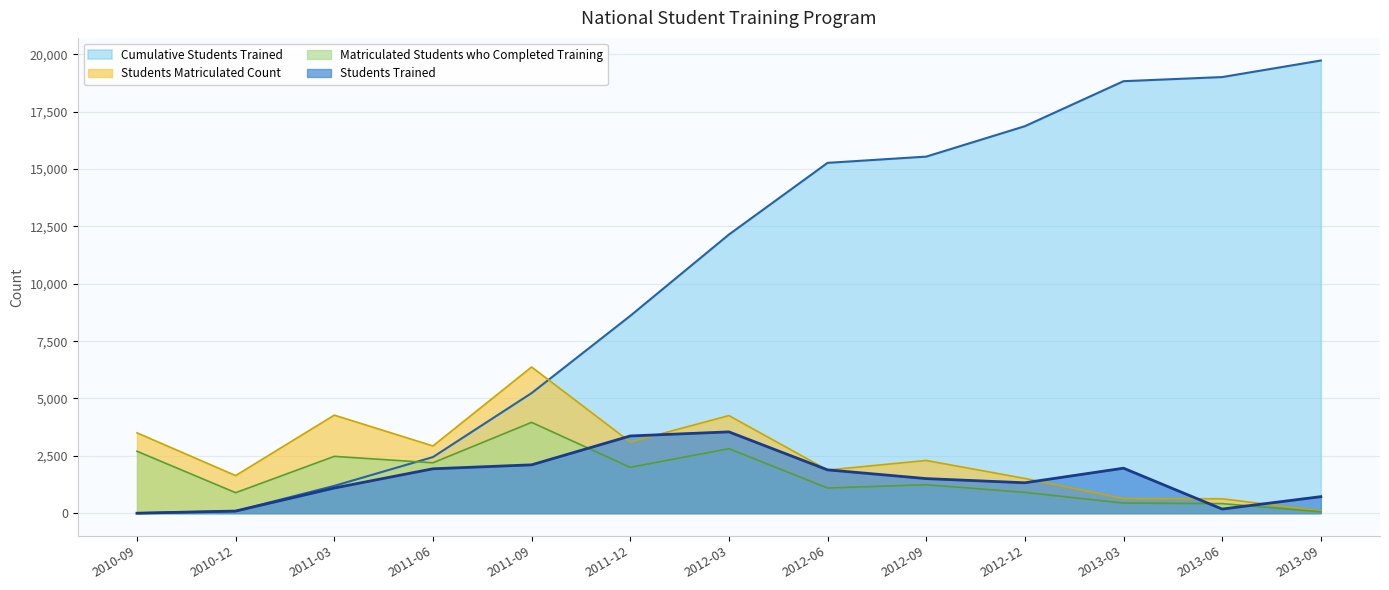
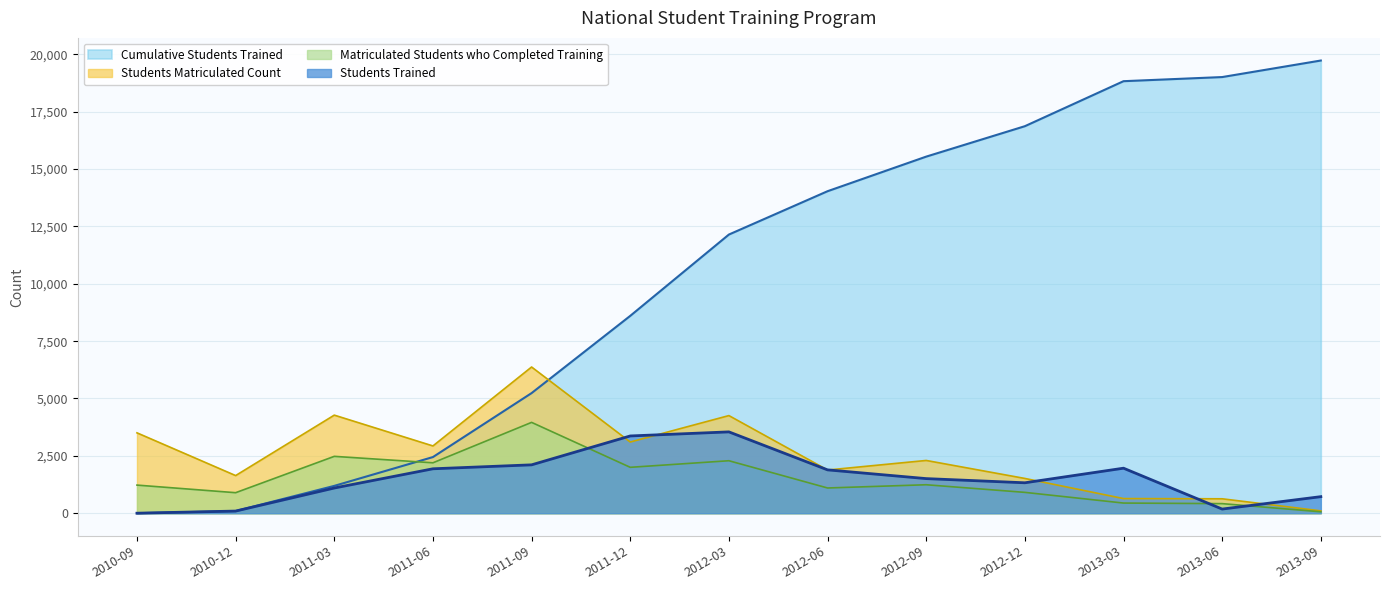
  {
    "Cumulative Students Trained": {
      "2011-06": "2,400",
      "2011-09": "5,200",
      "2011-12": "8,600",
      "2012-03": "12,100",
-     "2012-06": "15,300",
+     "2012-06": "14,000",
      "2012-09": "15,500",
      "2012-12": "16,900",
      "2013-03": "18,800",
      "2013-06": "19,000",
      "2013-09": "19,700"
    },
    "Students Matriculated Count": {
      "2010-09": "3,500",
      "2010-12": "1,600",
      "2011-03": "4,300",
      "2011-06": "2,900",
      "2011-09": "6,400",
      "2011-12": "3,100",
      "2012-03": "4,300",
      "2012-09": "2,300",
      "2012-12": "1,500",
      "2013-03": "600",
      "2013-06": "600"
    },
    "Matriculated Students who Completed Training": {
-     "2010-09": "2,700",
+     "2010-09": "1,200",
      "2010-12": "900",
      "2011-03": "2,500",
      "2011-06": "2,200",
      "2011-09": "4,000",
      "2011-12": "2,000",
-     "2012-03": "2,800",
+     "2012-03": "2,300",
      "2012-06": "1,100",
      "2012-09": "1,200",
      "2012-12": "900",
      "2013-03": "400",
      "2013-06": "400"
    },
    "Students Trained": {
      "2011-06": "1,900",
      "2011-09": "2,100",
      "2011-12": "3,400",
      "2012-03": "3,500",
      "2012-09": "1,500",
      "2012-12": "1,300",
      "2013-03": "2,000",
      "2013-06": "200",
      "2013-09": "700"
    }
  }
